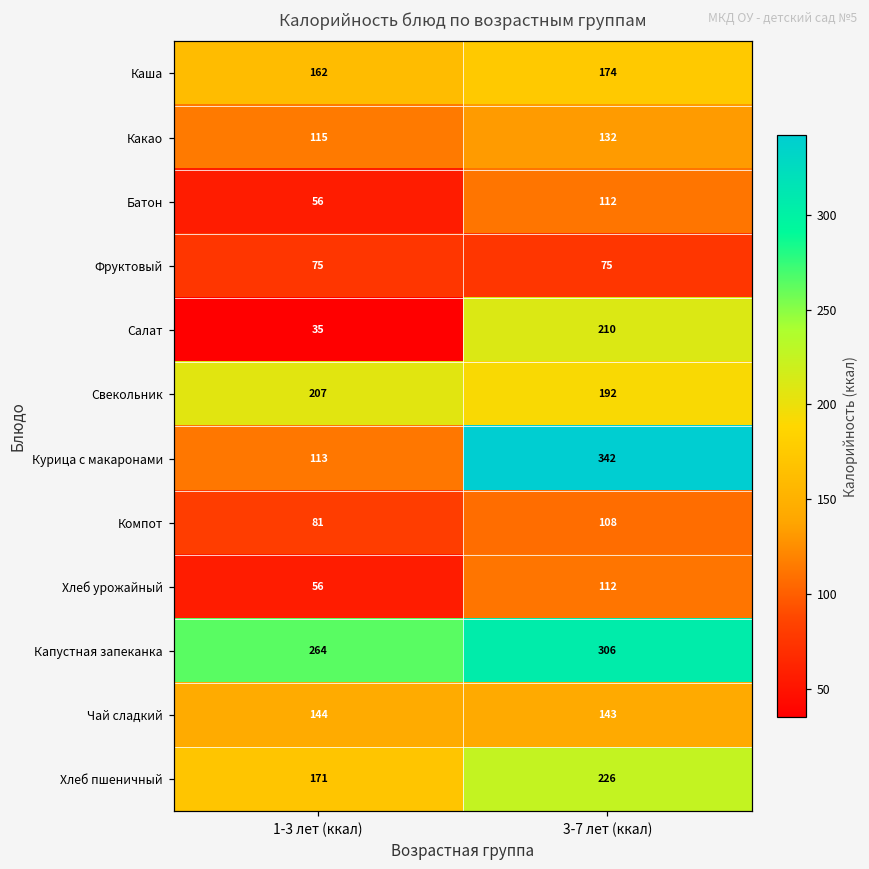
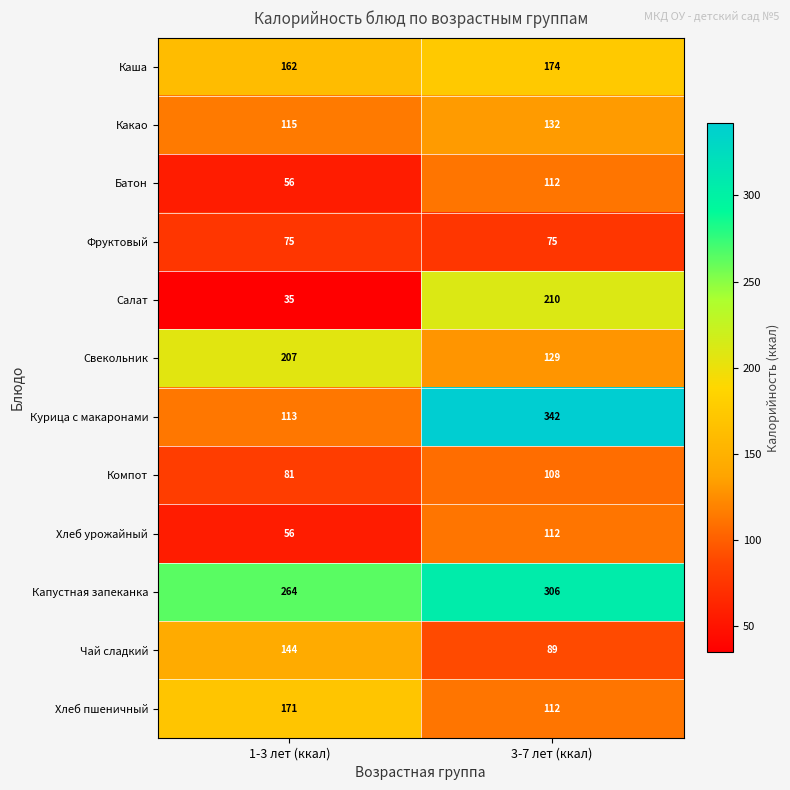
  {
    "Каша": {
      "1-3 лет (ккал)": 162,
      "3-7 лет (ккал)": 174
    },
    "Какао": {
      "1-3 лет (ккал)": 115,
      "3-7 лет (ккал)": 132
    },
    "Батон": {
      "1-3 лет (ккал)": 56,
      "3-7 лет (ккал)": 112
    },
    "Фруктовый": {
      "1-3 лет (ккал)": 75,
      "3-7 лет (ккал)": 75
    },
    "Салат": {
      "1-3 лет (ккал)": 35,
      "3-7 лет (ккал)": 210
    },
    "Свекольник": {
      "1-3 лет (ккал)": 207,
-     "3-7 лет (ккал)": 192
+     "3-7 лет (ккал)": 129
    },
    "Курица с макаронами": {
      "1-3 лет (ккал)": 113,
      "3-7 лет (ккал)": 342
    },
    "Компот": {
      "1-3 лет (ккал)": 81,
      "3-7 лет (ккал)": 108
    },
    "Хлеб урожайный": {
      "1-3 лет (ккал)": 56,
      "3-7 лет (ккал)": 112
    },
    "Капустная запеканка": {
      "1-3 лет (ккал)": 264,
      "3-7 лет (ккал)": 306
    },
    "Чай сладкий": {
      "1-3 лет (ккал)": 144,
-     "3-7 лет (ккал)": 143
+     "3-7 лет (ккал)": 89
    },
    "Хлеб пшеничный": {
      "1-3 лет (ккал)": 171,
-     "3-7 лет (ккал)": 226
+     "3-7 лет (ккал)": 112
    }
  }
